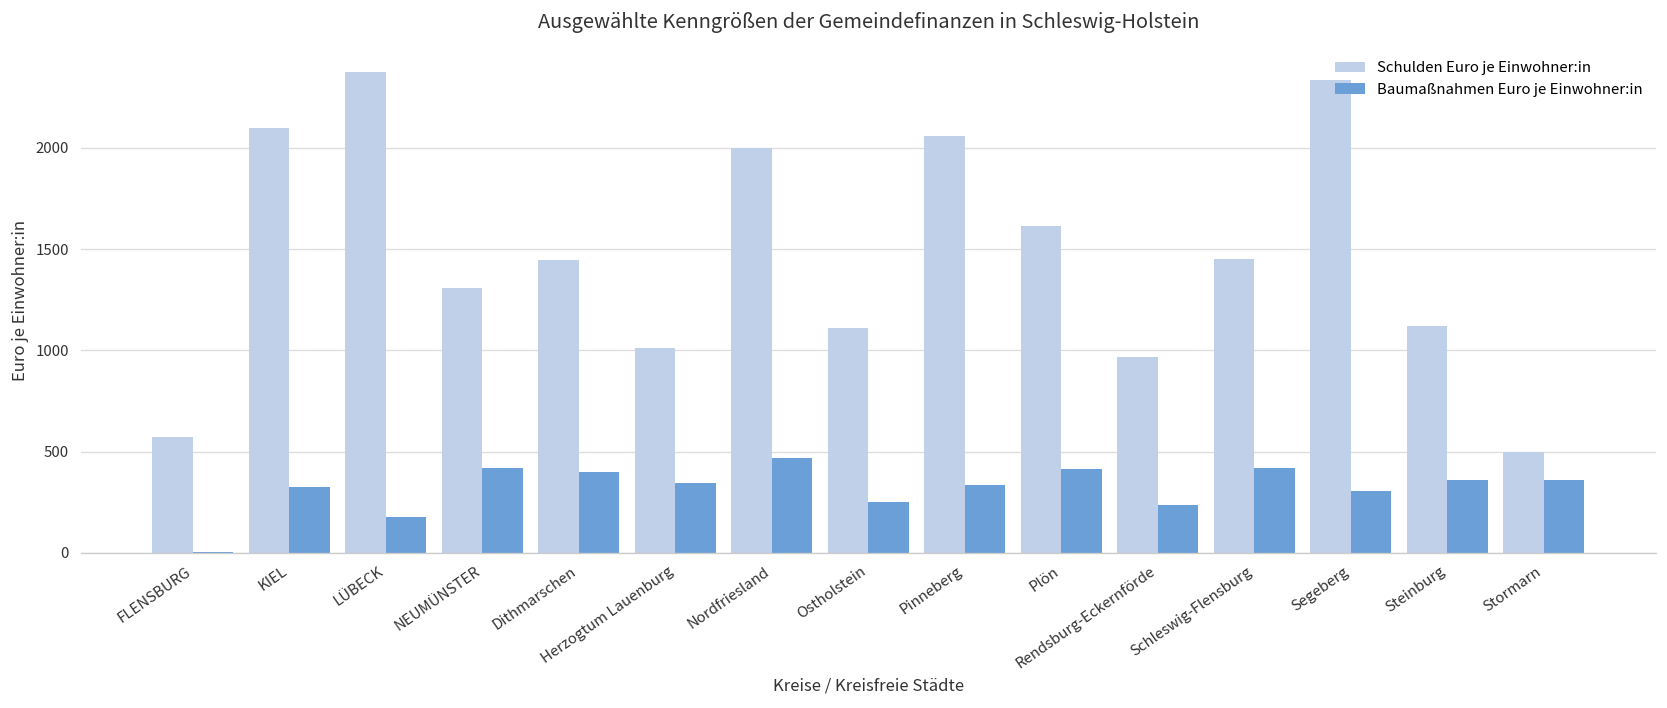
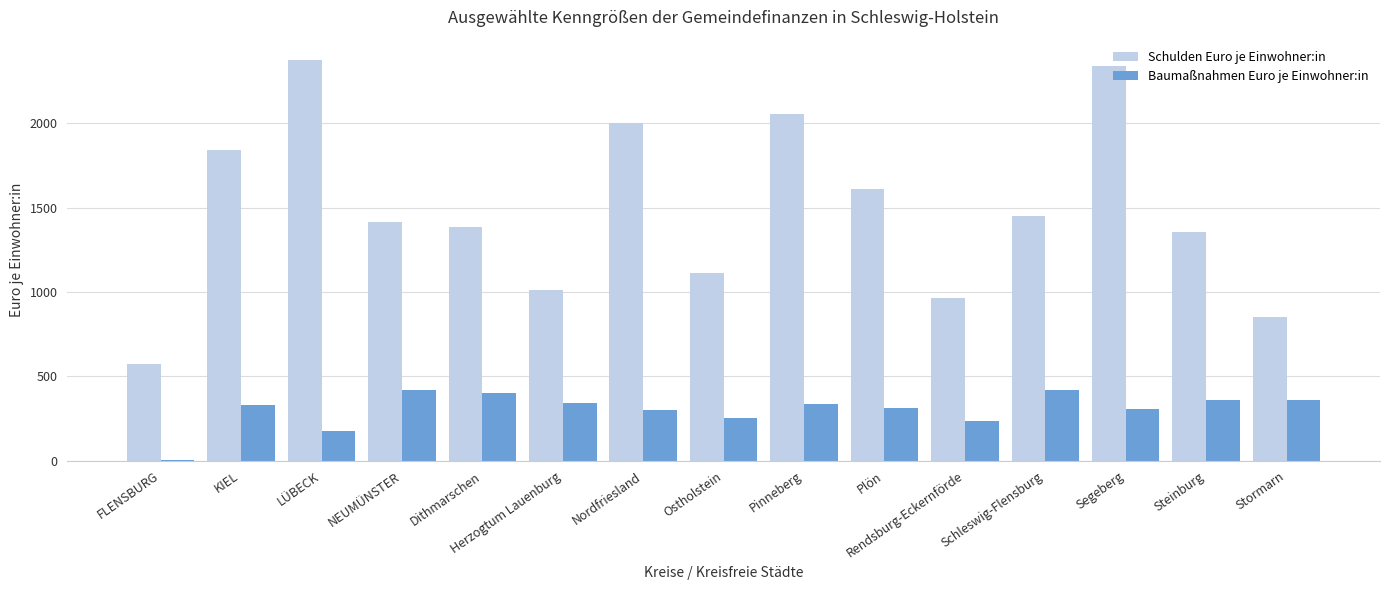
  {
    "Schulden Euro je Einwohner:in": {
      "FLENSBURG": 570,
-     "KIEL": 2100,
+     "KIEL": 1840,
      "LÜBECK": 2380,
-     "NEUMÜNSTER": 1310,
-     "Dithmarschen": 1450,
+     "NEUMÜNSTER": 1420,
+     "Dithmarschen": 1390,
      "Herzogtum Lauenburg": 1010,
      "Nordfriesland": 2000,
      "Ostholstein": 1110,
      "Pinneberg": 2060,
      "Plön": 1610,
      "Rendsburg-Eckernförde": 970,
      "Schleswig-Flensburg": 1450,
      "Segeberg": 2340,
-     "Steinburg": 1120,
-     "Stormarn": 500
+     "Steinburg": 1360,
+     "Stormarn": 850
    },
    "Baumaßnahmen Euro je Einwohner:in": {
      "KIEL": 330,
      "LÜBECK": 180,
      "NEUMÜNSTER": 420,
      "Dithmarschen": 400,
      "Herzogtum Lauenburg": 340,
-     "Nordfriesland": 470,
+     "Nordfriesland": 300,
      "Ostholstein": 250,
      "Pinneberg": 330,
-     "Plön": 410,
+     "Plön": 310,
      "Rendsburg-Eckernförde": 240,
      "Schleswig-Flensburg": 420,
      "Segeberg": 310,
      "Steinburg": 360,
      "Stormarn": 360
    }
  }
